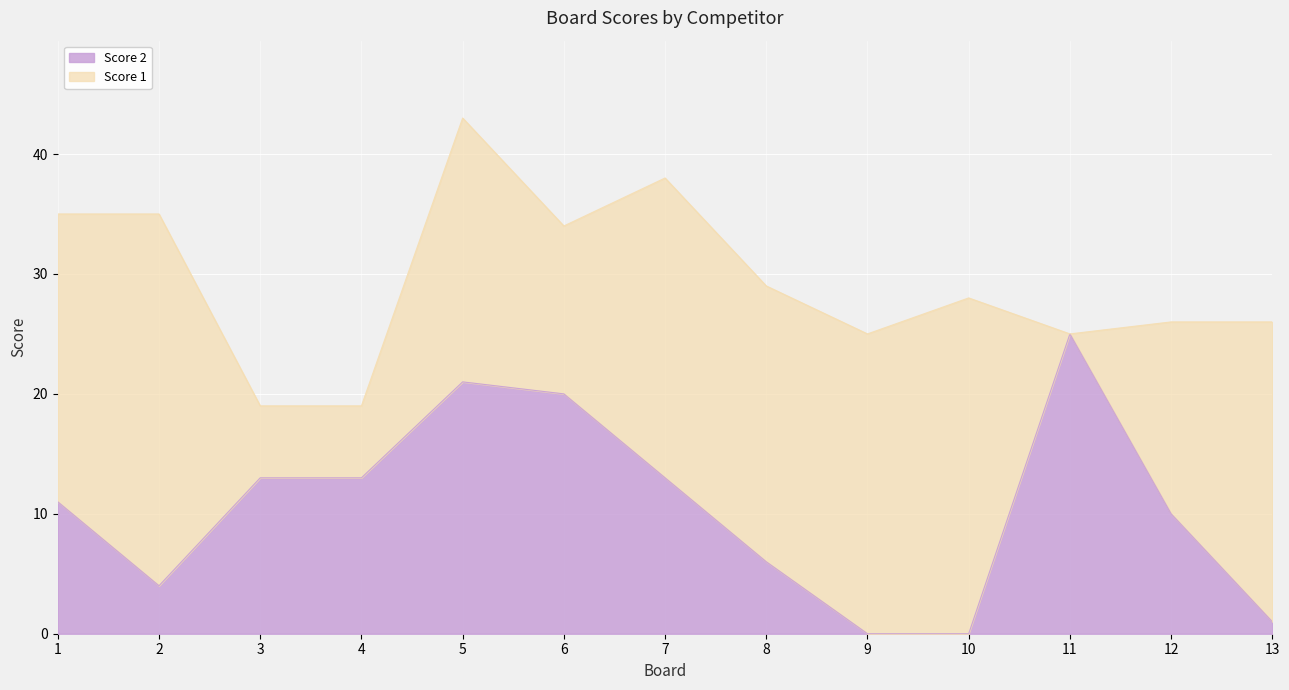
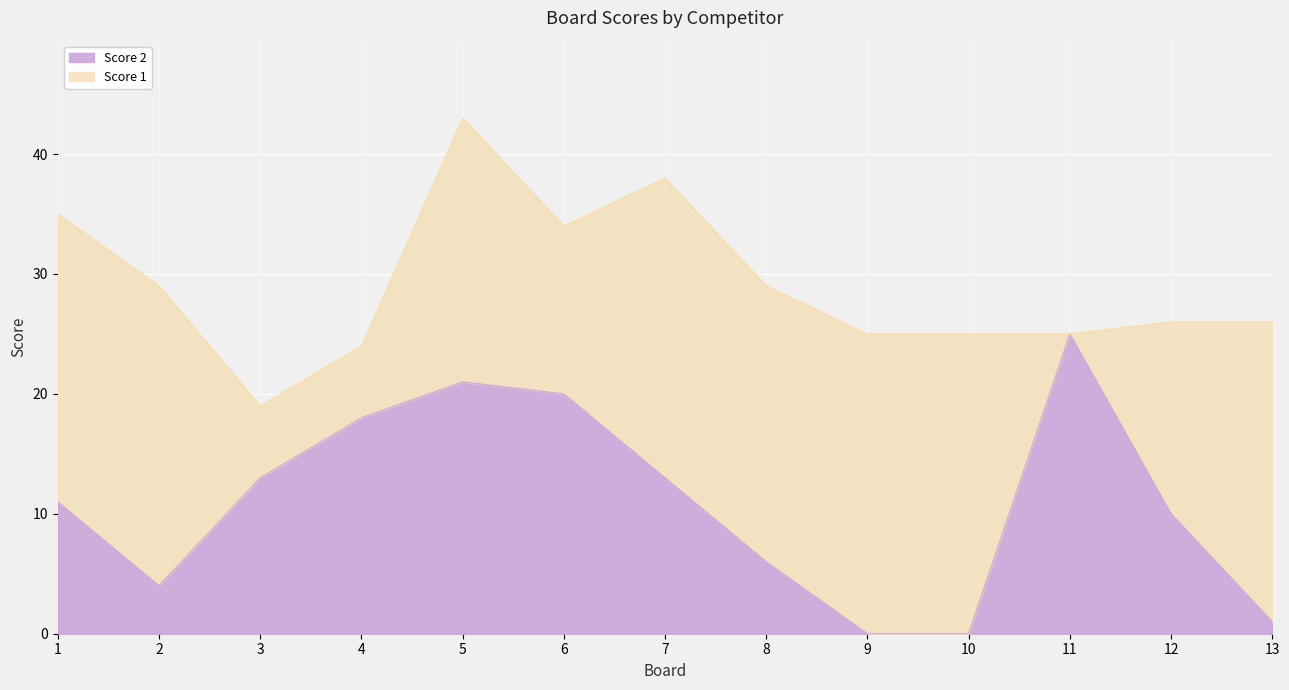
  {
    "Score 2": {
      "1": 11,
      "2": 4,
      "3": 13,
-     "4": 13,
+     "4": 18,
      "5": 21,
      "6": 20,
      "7": 13,
      "8": 6,
      "9": 0,
      "10": 0,
      "12": 10,
      "13": 1
    },
    "Score 1": {
      "1": 24,
-     "2": 31,
+     "2": 25,
      "3": 6,
      "4": 6,
      "5": 22,
      "6": 14,
      "7": 25,
      "8": 23,
      "9": 25,
-     "10": 28,
+     "10": 25,
      "12": 16,
      "13": 25
    }
  }
